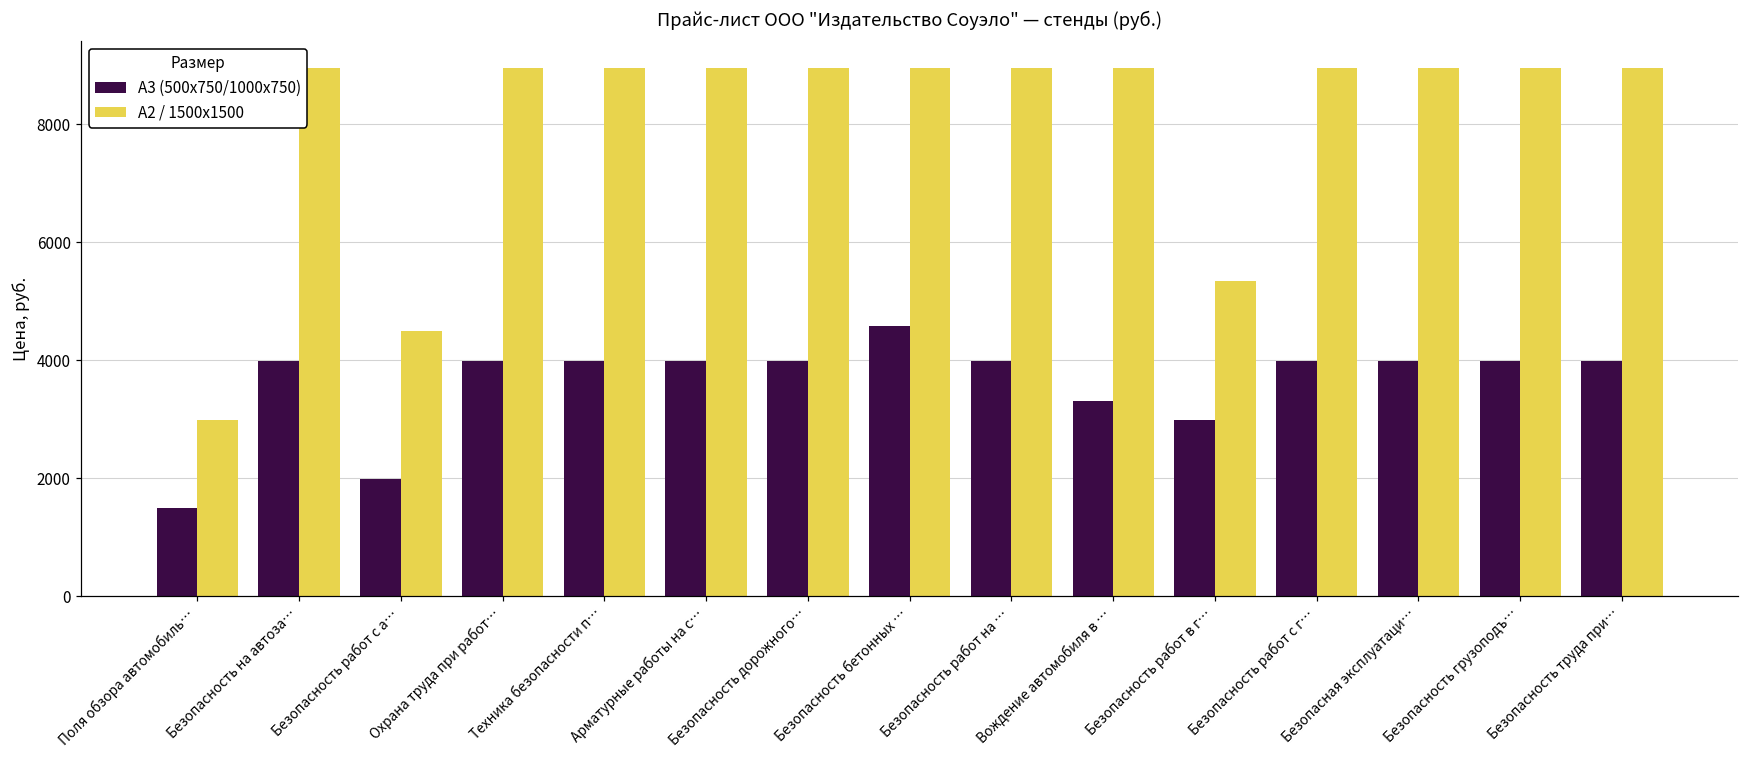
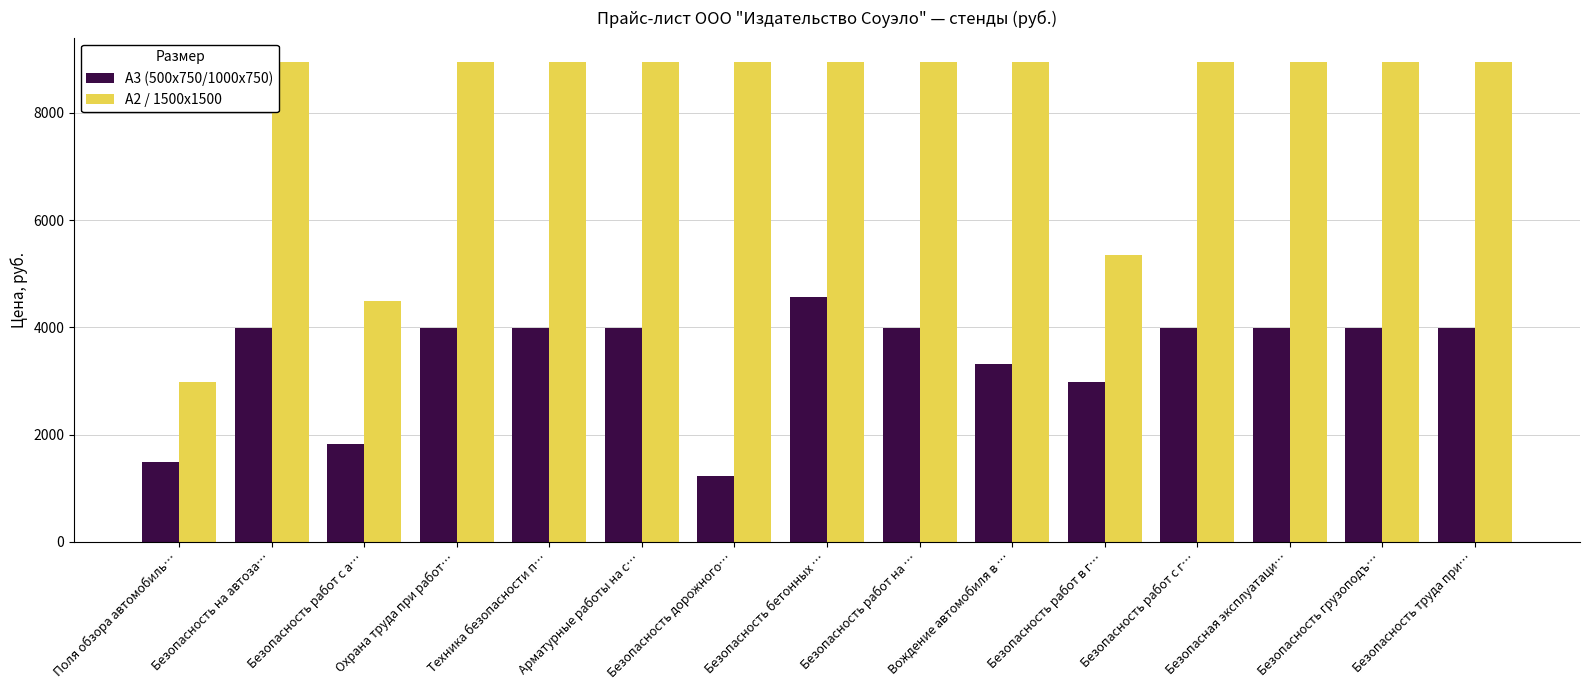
  {
    "А3 (500x750/1000x750)": {
      "Поля обзора автомобиль…": 1500,
      "Безопасность на автоза…": 4000,
-     "Безопасность работ с а…": 2000,
+     "Безопасность работ с а…": 1800,
      "Охрана труда при работ…": 4000,
      "Техника безопасности п…": 4000,
      "Арматурные работы на с…": 4000,
-     "Безопасность дорожного…": 4000,
+     "Безопасность дорожного…": 1200,
      "Безопасность бетонных …": 4600,
      "Безопасность работ на …": 4000,
      "Вождение автомобиля в …": 3300,
      "Безопасность работ в г…": 3000,
      "Безопасность работ с г…": 4000,
      "Безопасная эксплуатаци…": 4000,
      "Безопасность грузоподъ…": 4000,
      "Безопасность труда при…": 4000
    },
    "А2 / 1500x1500": {
      "Поля обзора автомобиль…": 3000,
      "Безопасность на автоза…": 9000,
      "Безопасность работ с а…": 4500,
      "Охрана труда при работ…": 9000,
      "Техника безопасности п…": 9000,
      "Арматурные работы на с…": 9000,
      "Безопасность дорожного…": 9000,
      "Безопасность бетонных …": 9000,
      "Безопасность работ на …": 9000,
      "Вождение автомобиля в …": 9000,
      "Безопасность работ в г…": 5300,
      "Безопасность работ с г…": 9000,
      "Безопасная эксплуатаци…": 9000,
      "Безопасность грузоподъ…": 9000,
      "Безопасность труда при…": 9000
    }
  }
